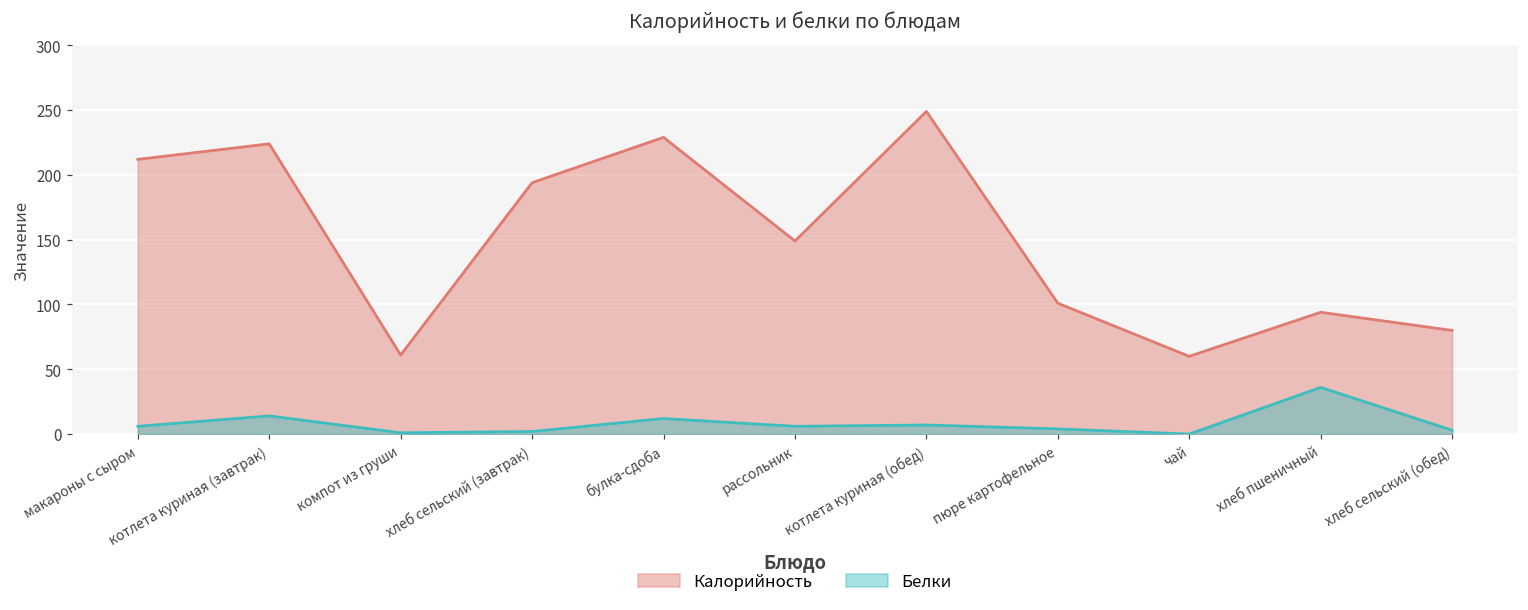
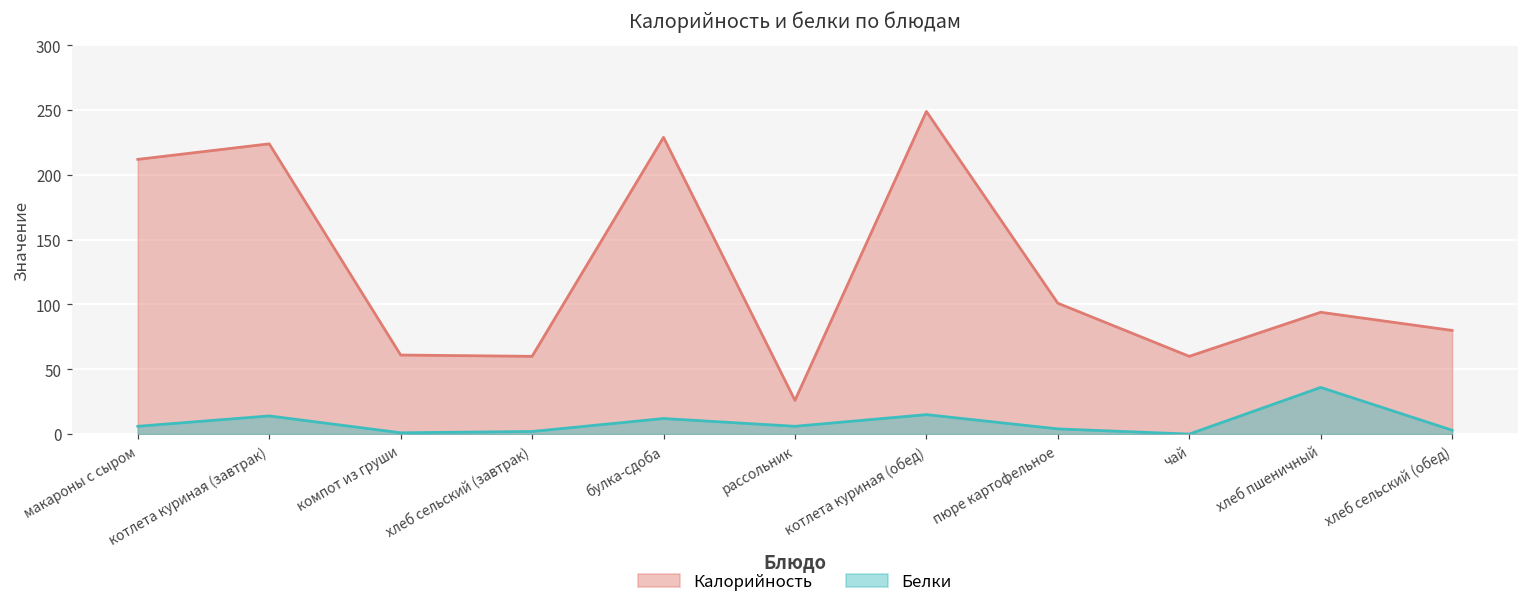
  {
    "Калорийность": {
      "макароны с сыром": 212,
      "котлета куриная (завтрак)": 224,
      "компот из груши": 61,
-     "хлеб сельский (завтрак)": 194,
+     "хлеб сельский (завтрак)": 60,
      "булка-сдоба": 229,
-     "рассольник": 149,
+     "рассольник": 26,
      "котлета куриная (обед)": 249,
      "пюре картофельное": 101,
      "чай": 60,
      "хлеб пшеничный": 94,
      "хлеб сельский (обед)": 80
    },
    "Белки": {
      "макароны с сыром": 6,
      "котлета куриная (завтрак)": 14,
      "компот из груши": 1,
      "хлеб сельский (завтрак)": 2,
      "булка-сдоба": 12,
      "рассольник": 6,
-     "котлета куриная (обед)": 7,
+     "котлета куриная (обед)": 15,
      "пюре картофельное": 4,
      "чай": 0,
      "хлеб пшеничный": 36,
      "хлеб сельский (обед)": 3
    }
  }
